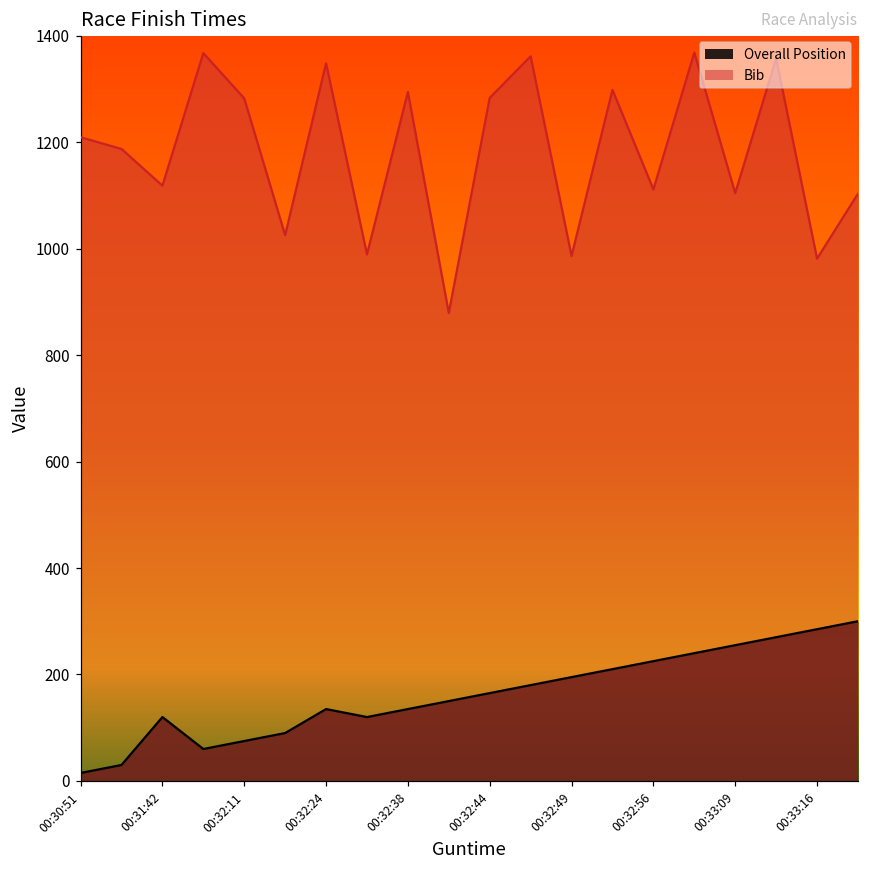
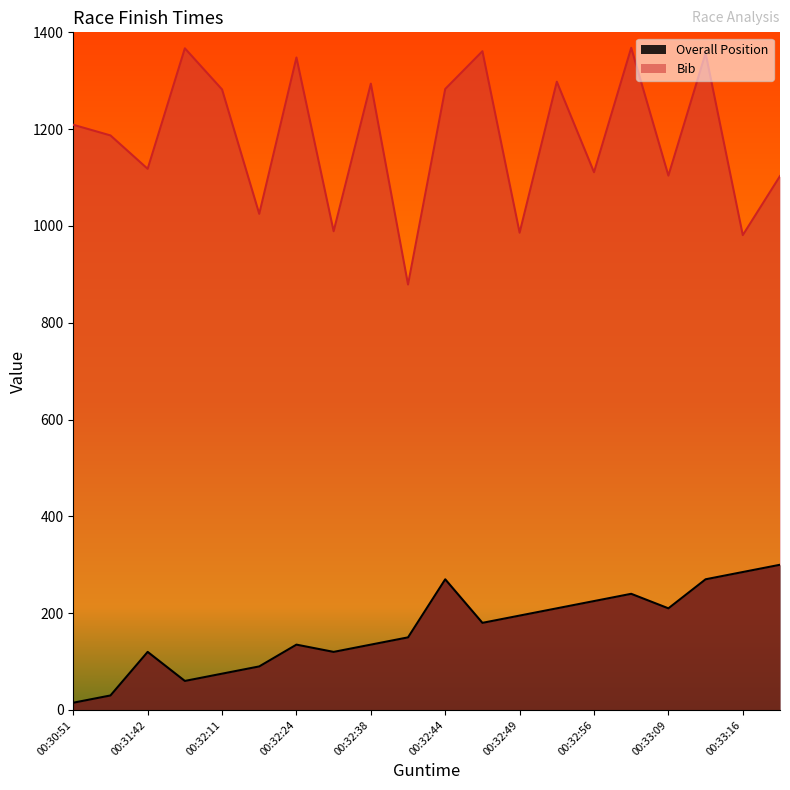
  {
    "Overall Position": {
      "00:30:51": 20,
      "00:31:42": 120,
      "00:32:11": 80,
      "00:32:24": 140,
      "00:32:38": 140,
-     "00:32:44": 170,
+     "00:32:44": 270,
      "00:32:49": 200,
      "00:32:56": 230,
-     "00:33:09": 260,
+     "00:33:09": 210,
      "00:33:16": 290
    },
    "Bib": {
      "00:30:51": 1210,
      "00:31:42": 1120,
      "00:32:11": 1280,
      "00:32:24": 1350,
      "00:32:38": 1290,
      "00:32:44": 1280,
      "00:32:49": 990,
      "00:32:56": 1110,
      "00:33:09": 1100,
      "00:33:16": 980
    }
  }
